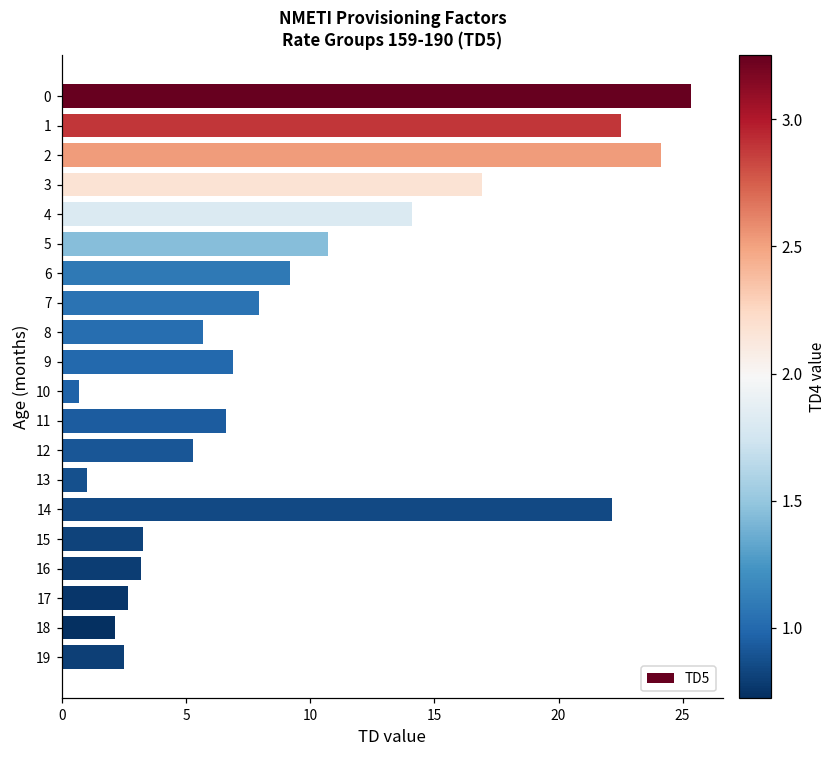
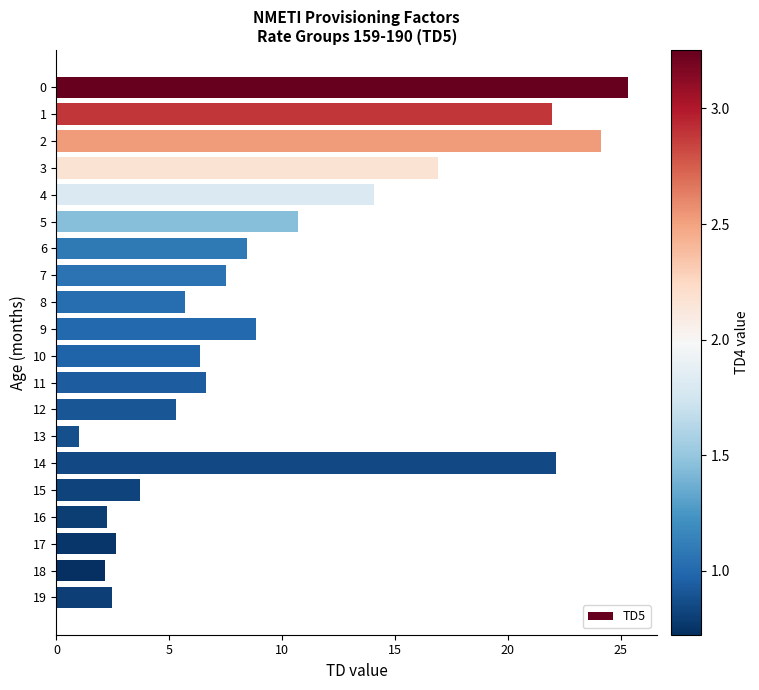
  {
    "0": 25.3,
-   "1": 22.5,
+   "1": 21.9,
    "2": 24.1,
    "3": 16.9,
    "4": 14.1,
    "5": 10.7,
-   "6": 9.2,
-   "7": 7.9,
+   "6": 8.4,
+   "7": 7.5,
    "8": 5.7,
-   "9": 6.9,
-   "10": 0.7,
+   "9": 8.8,
+   "10": 6.3,
    "11": 6.6,
    "12": 5.3,
    "13": 1.0,
    "14": 22.2,
-   "15": 3.3,
-   "16": 3.2,
+   "15": 3.7,
+   "16": 2.2,
    "17": 2.7,
    "18": 2.1,
    "19": 2.5
  }
